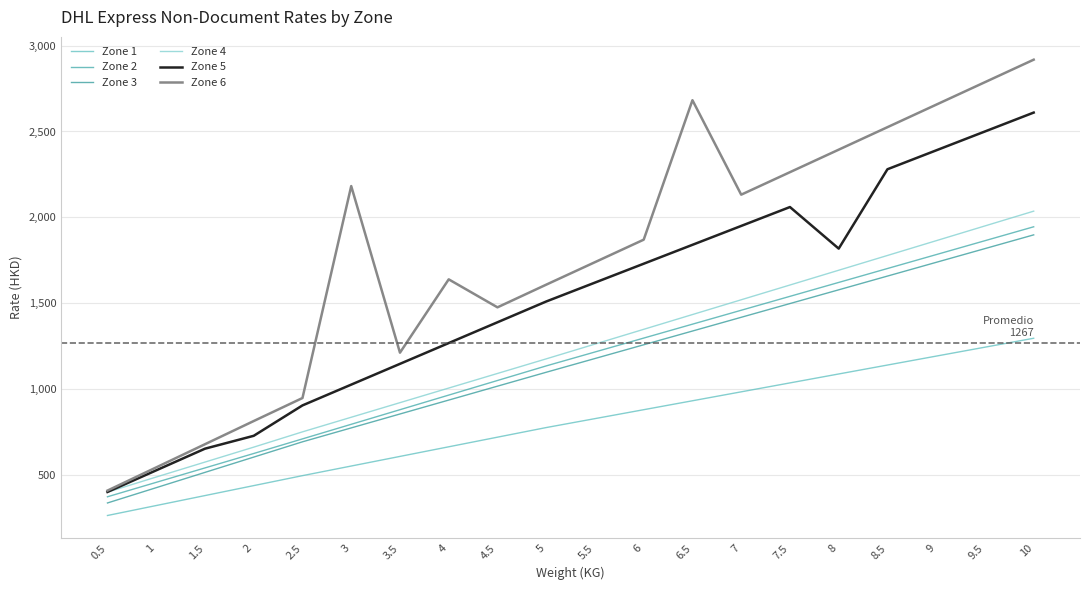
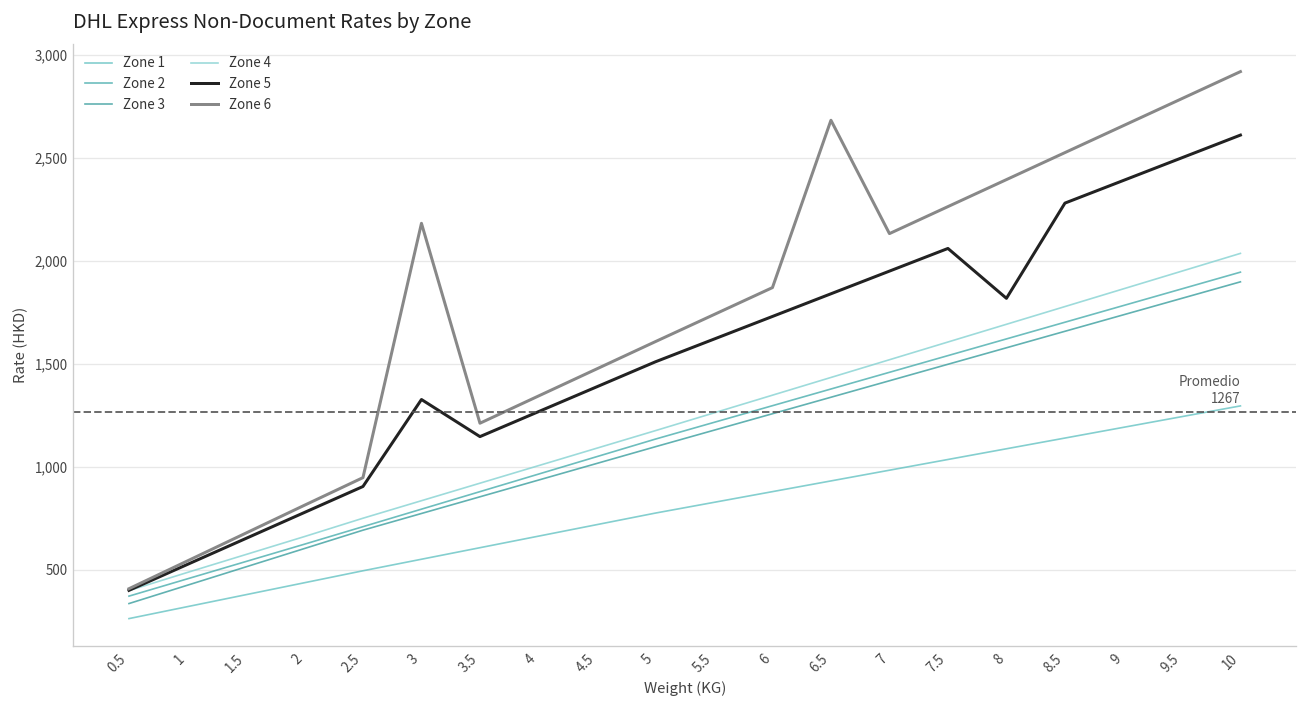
  {
    "Zone 5": {
      "1": "530",
      "1.5": "650",
-     "2": "730",
+     "2": "780",
      "2.5": "910",
-     "3": "1,030",
+     "3": "1,330",
      "3.5": "1,150",
      "4": "1,270",
      "4.5": "1,390",
      "5": "1,510",
      "5.5": "1,620",
      "6": "1,730",
      "6.5": "1,840",
      "7": "1,950",
      "7.5": "2,060",
      "8": "1,820",
      "8.5": "2,280",
      "9": "2,390",
      "9.5": "2,500",
      "10": "2,610"
    },
    "Zone 6": {
      "1": "540",
      "1.5": "680",
      "2": "810",
      "2.5": "950",
      "3": "2,180",
      "3.5": "1,210",
-     "4": "1,640",
+     "4": "1,340",
      "4.5": "1,480",
      "5": "1,610",
      "5.5": "1,740",
      "6": "1,870",
      "6.5": "2,680",
      "7": "2,130",
      "7.5": "2,260",
      "8": "2,390",
      "8.5": "2,530",
      "9": "2,660",
      "9.5": "2,790",
      "10": "2,920"
    }
  }
